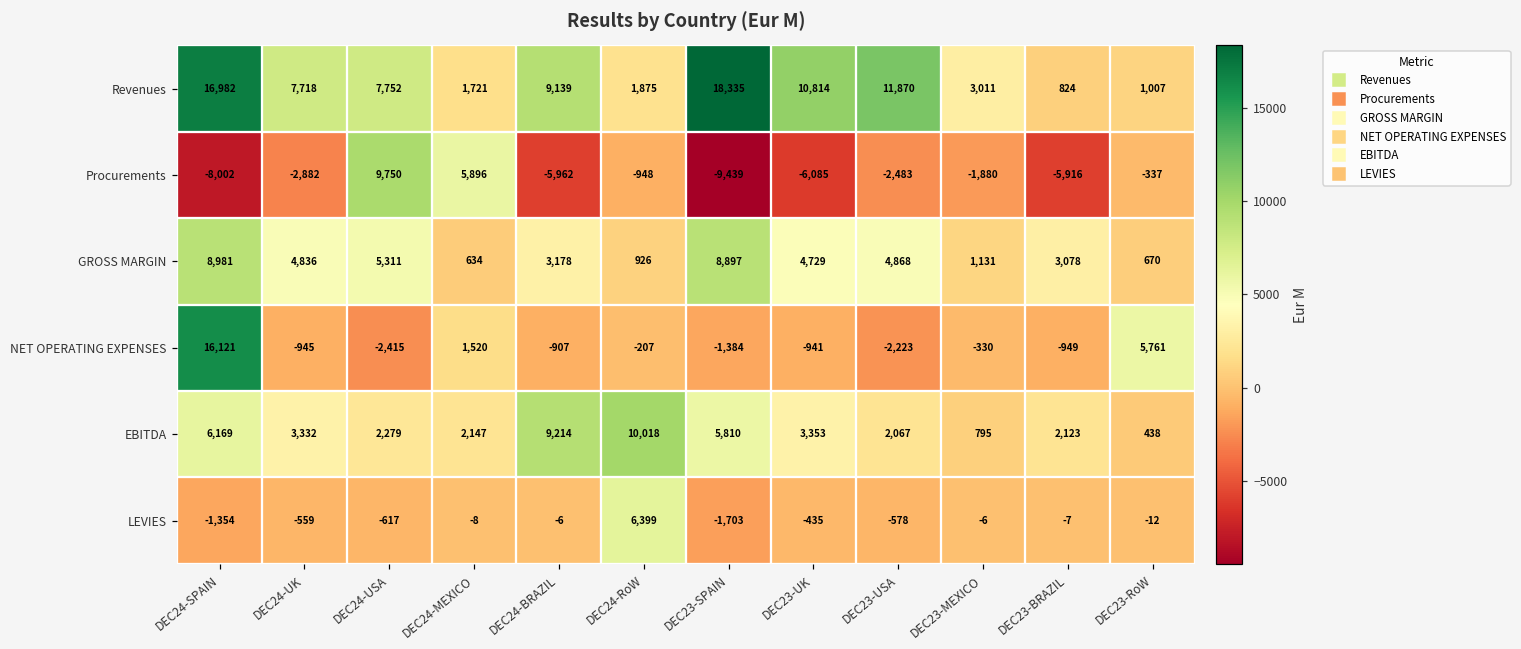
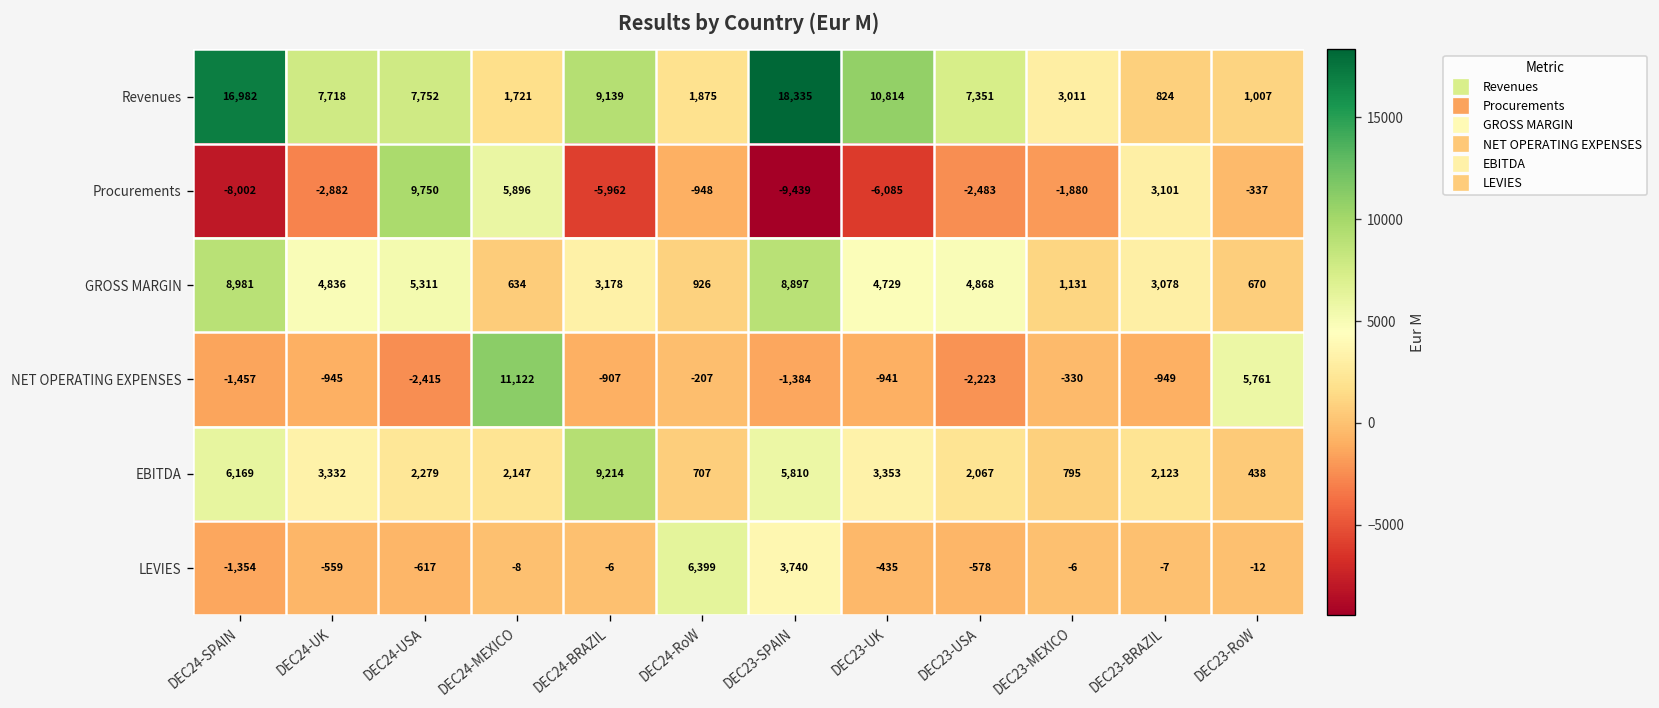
  {
    "Revenues": {
      "DEC24-SPAIN": "16,982",
      "DEC24-UK": "7,718",
      "DEC24-USA": "7,752",
      "DEC24-MEXICO": "1,721",
      "DEC24-BRAZIL": "9,139",
      "DEC24-RoW": "1,875",
      "DEC23-SPAIN": "18,335",
      "DEC23-UK": "10,814",
-     "DEC23-USA": "11,870",
+     "DEC23-USA": "7,351",
      "DEC23-MEXICO": "3,011",
      "DEC23-BRAZIL": "824",
      "DEC23-RoW": "1,007"
    },
    "Procurements": {
      "DEC24-SPAIN": "-8,002",
      "DEC24-UK": "-2,882",
      "DEC24-USA": "9,750",
      "DEC24-MEXICO": "5,896",
      "DEC24-BRAZIL": "-5,962",
      "DEC24-RoW": "-948",
      "DEC23-SPAIN": "-9,439",
      "DEC23-UK": "-6,085",
      "DEC23-USA": "-2,483",
      "DEC23-MEXICO": "-1,880",
-     "DEC23-BRAZIL": "-5,916",
+     "DEC23-BRAZIL": "3,101",
      "DEC23-RoW": "-337"
    },
    "GROSS MARGIN": {
      "DEC24-SPAIN": "8,981",
      "DEC24-UK": "4,836",
      "DEC24-USA": "5,311",
      "DEC24-MEXICO": "634",
      "DEC24-BRAZIL": "3,178",
      "DEC24-RoW": "926",
      "DEC23-SPAIN": "8,897",
      "DEC23-UK": "4,729",
      "DEC23-USA": "4,868",
      "DEC23-MEXICO": "1,131",
      "DEC23-BRAZIL": "3,078",
      "DEC23-RoW": "670"
    },
    "NET OPERATING EXPENSES": {
-     "DEC24-SPAIN": "16,121",
+     "DEC24-SPAIN": "-1,457",
      "DEC24-UK": "-945",
      "DEC24-USA": "-2,415",
-     "DEC24-MEXICO": "1,520",
+     "DEC24-MEXICO": "11,122",
      "DEC24-BRAZIL": "-907",
      "DEC24-RoW": "-207",
      "DEC23-SPAIN": "-1,384",
      "DEC23-UK": "-941",
      "DEC23-USA": "-2,223",
      "DEC23-MEXICO": "-330",
      "DEC23-BRAZIL": "-949",
      "DEC23-RoW": "5,761"
    },
    "EBITDA": {
      "DEC24-SPAIN": "6,169",
      "DEC24-UK": "3,332",
      "DEC24-USA": "2,279",
      "DEC24-MEXICO": "2,147",
      "DEC24-BRAZIL": "9,214",
-     "DEC24-RoW": "10,018",
+     "DEC24-RoW": "707",
      "DEC23-SPAIN": "5,810",
      "DEC23-UK": "3,353",
      "DEC23-USA": "2,067",
      "DEC23-MEXICO": "795",
      "DEC23-BRAZIL": "2,123",
      "DEC23-RoW": "438"
    },
    "LEVIES": {
      "DEC24-SPAIN": "-1,354",
      "DEC24-UK": "-559",
      "DEC24-USA": "-617",
      "DEC24-MEXICO": "-8",
      "DEC24-BRAZIL": "-6",
      "DEC24-RoW": "6,399",
-     "DEC23-SPAIN": "-1,703",
+     "DEC23-SPAIN": "3,740",
      "DEC23-UK": "-435",
      "DEC23-USA": "-578",
      "DEC23-MEXICO": "-6",
      "DEC23-BRAZIL": "-7",
      "DEC23-RoW": "-12"
    }
  }
